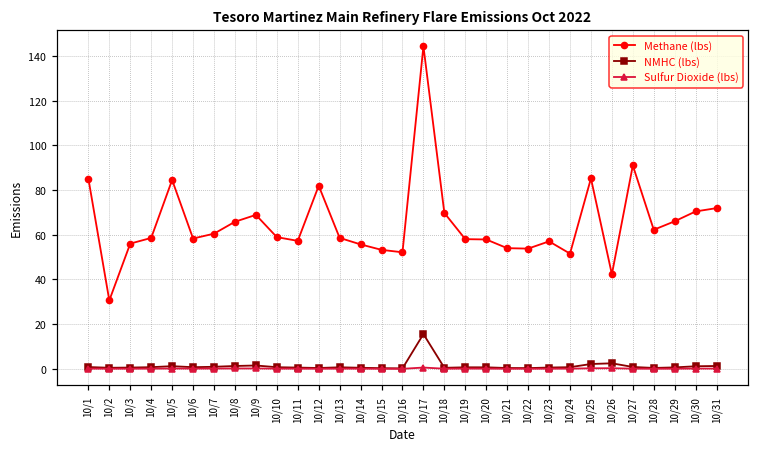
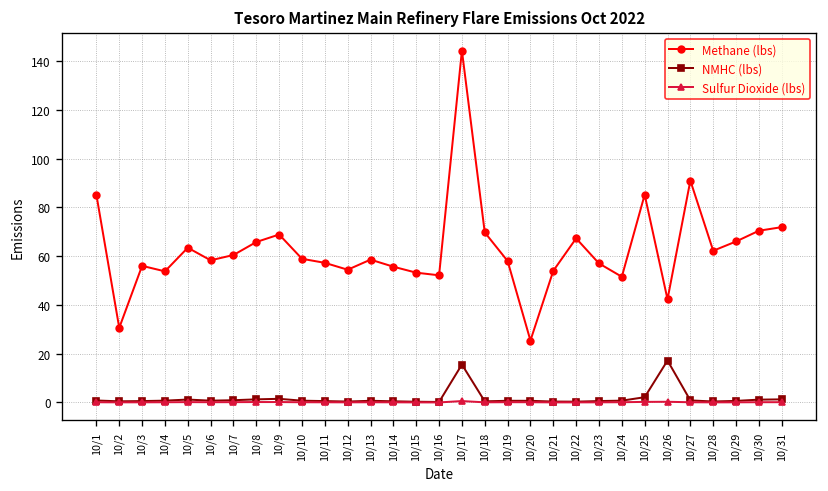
  {
    "Methane (lbs)": {
      "10/1": 85,
      "10/2": 31,
      "10/3": 56,
-     "10/4": 59,
-     "10/5": 84,
+     "10/4": 54,
+     "10/5": 63,
      "10/6": 58,
      "10/7": 60,
      "10/8": 66,
      "10/9": 69,
      "10/10": 59,
      "10/11": 57,
-     "10/12": 82,
+     "10/12": 54,
      "10/13": 59,
      "10/14": 56,
      "10/15": 53,
      "10/16": 52,
      "10/17": 144,
      "10/18": 70,
      "10/19": 58,
-     "10/20": 58,
+     "10/20": 25,
      "10/21": 54,
-     "10/22": 54,
+     "10/22": 67,
      "10/23": 57,
      "10/24": 52,
      "10/25": 85,
      "10/26": 42,
      "10/27": 91,
      "10/28": 62,
      "10/29": 66,
      "10/30": 70,
      "10/31": 72
    },
    "NMHC (lbs)": {
      "10/9": 2,
      "10/17": 16,
      "10/25": 2,
-     "10/26": 2
+     "10/26": 17
    },
    "Sulfur Dioxide (lbs)": {
      "10/9": 0,
      "10/17": 1,
      "10/25": 0,
      "10/26": 0
    }
  }
